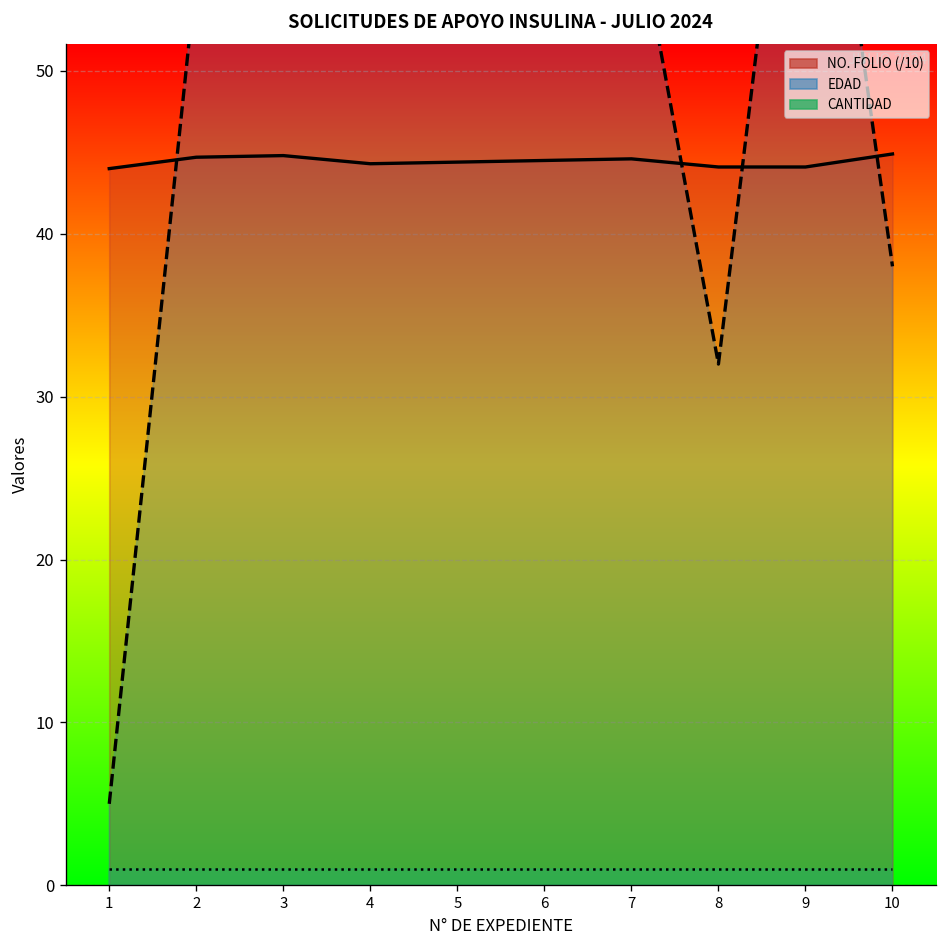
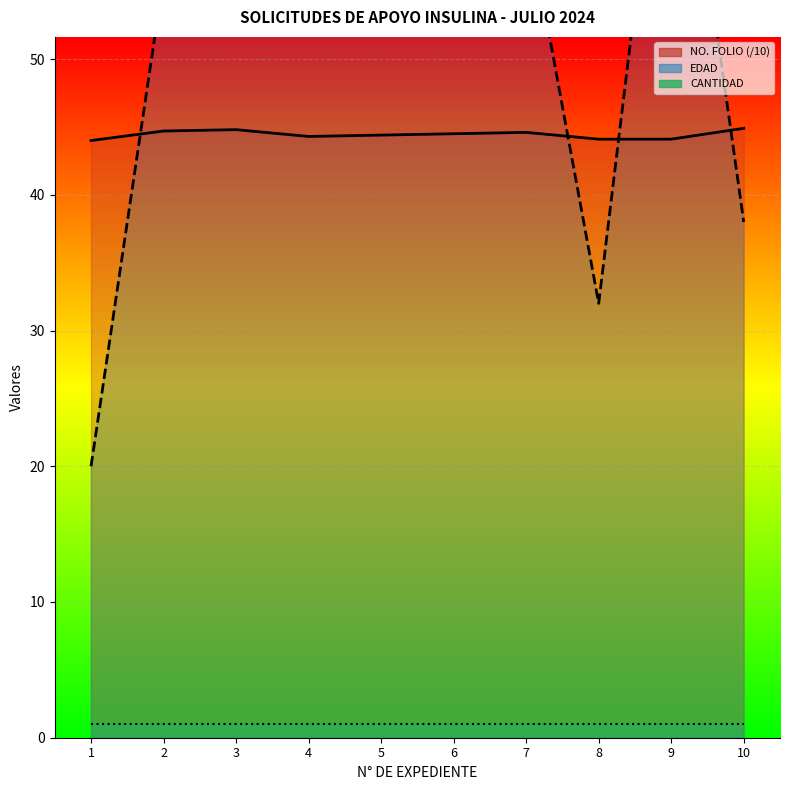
  {
    "NO. FOLIO (/10)": {
      "1": 44,
      "2": 44.7,
      "3": 44.8,
      "4": 44.3,
      "5": 44.4,
      "6": 44.5,
      "7": 44.6,
      "8": 44,
      "9": 44,
      "10": 45
    },
    "EDAD": {
-     "1": 5,
+     "1": 20,
      "8": 32,
      "10": 38
    },
    "CANTIDAD": {
      "1": 1,
      "2": 1,
      "3": 1,
      "4": 1,
      "5": 1,
      "6": 1,
      "7": 1,
      "8": 1,
      "9": 1,
      "10": 1
    }
  }
